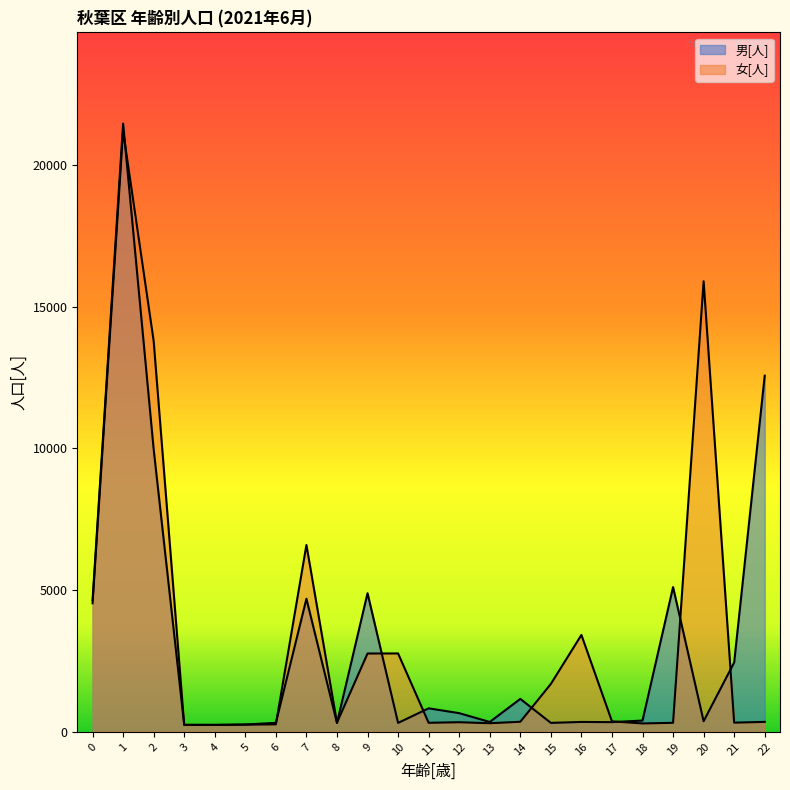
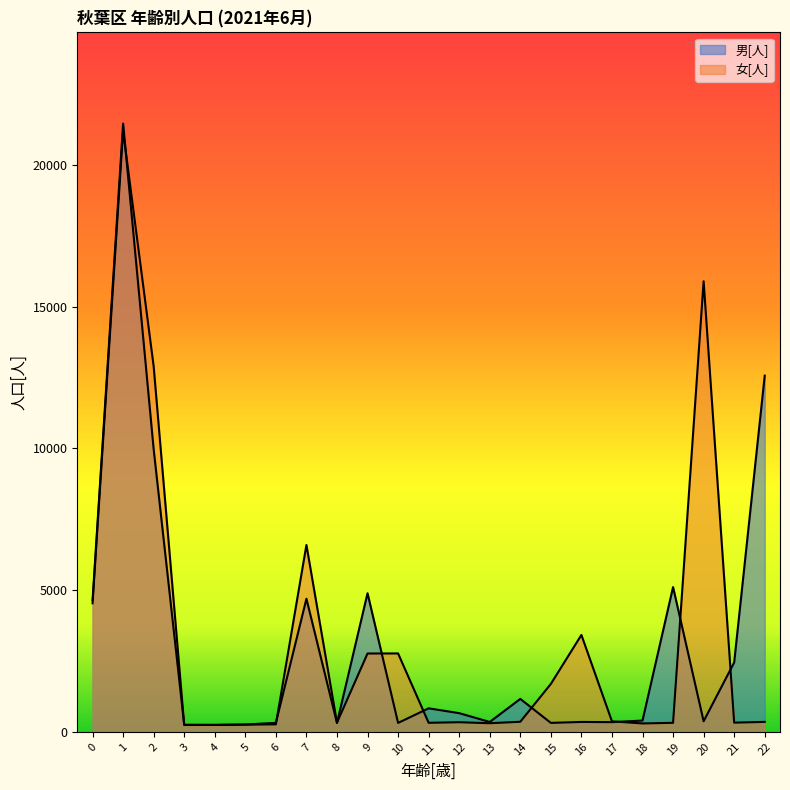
  {
    "男[人]": {
      "0": 4600,
      "1": 21500,
      "2": 10000,
      "7": 4700,
      "9": 4900,
      "10": 300,
      "11": 800,
      "12": 700,
      "14": 1200,
      "15": 300,
      "16": 300,
      "18": 400,
      "19": 5100,
      "20": 400,
      "21": 2400,
      "22": 12600
    },
    "女[人]": {
      "0": 4500,
      "1": 21200,
-     "2": 13800,
+     "2": 12900,
      "7": 6600,
      "9": 2800,
      "10": 2800,
      "11": 300,
      "12": 300,
      "14": 400,
      "15": 1700,
      "16": 3400,
      "18": 300,
      "19": 300,
      "20": 15900,
      "21": 300,
      "22": 400
    }
  }
